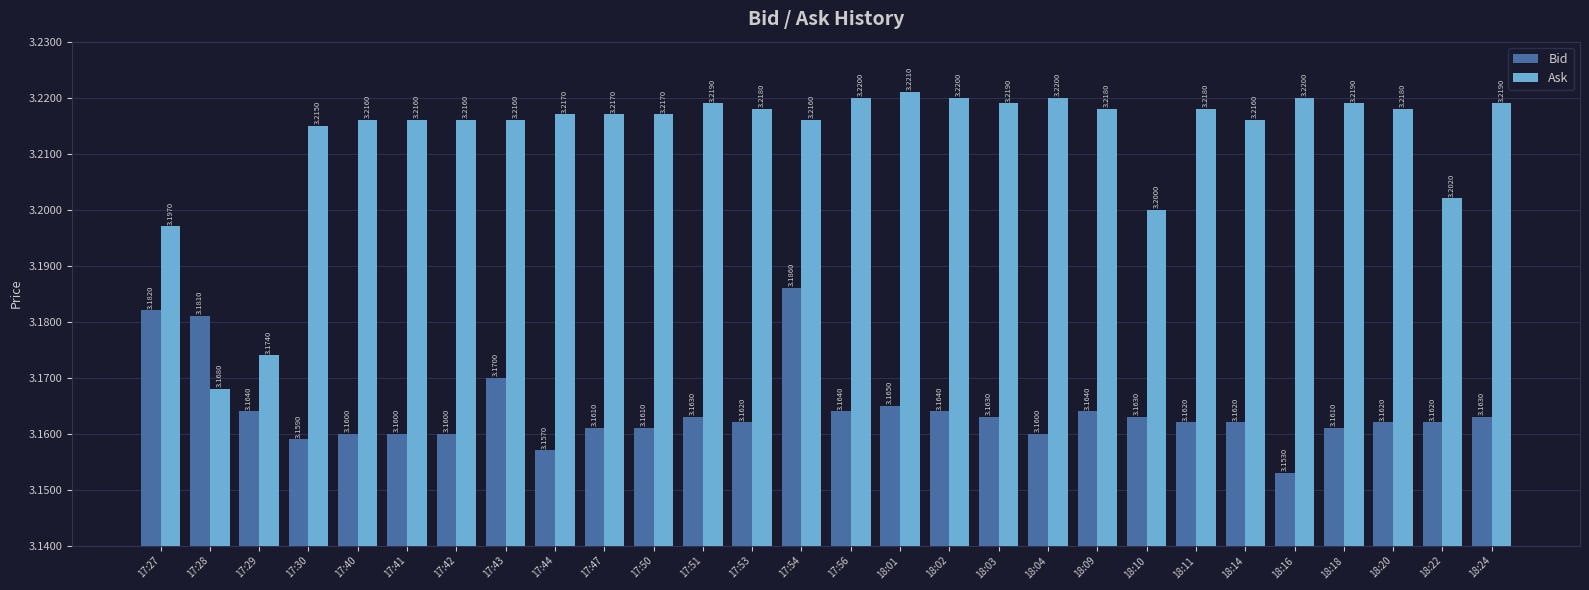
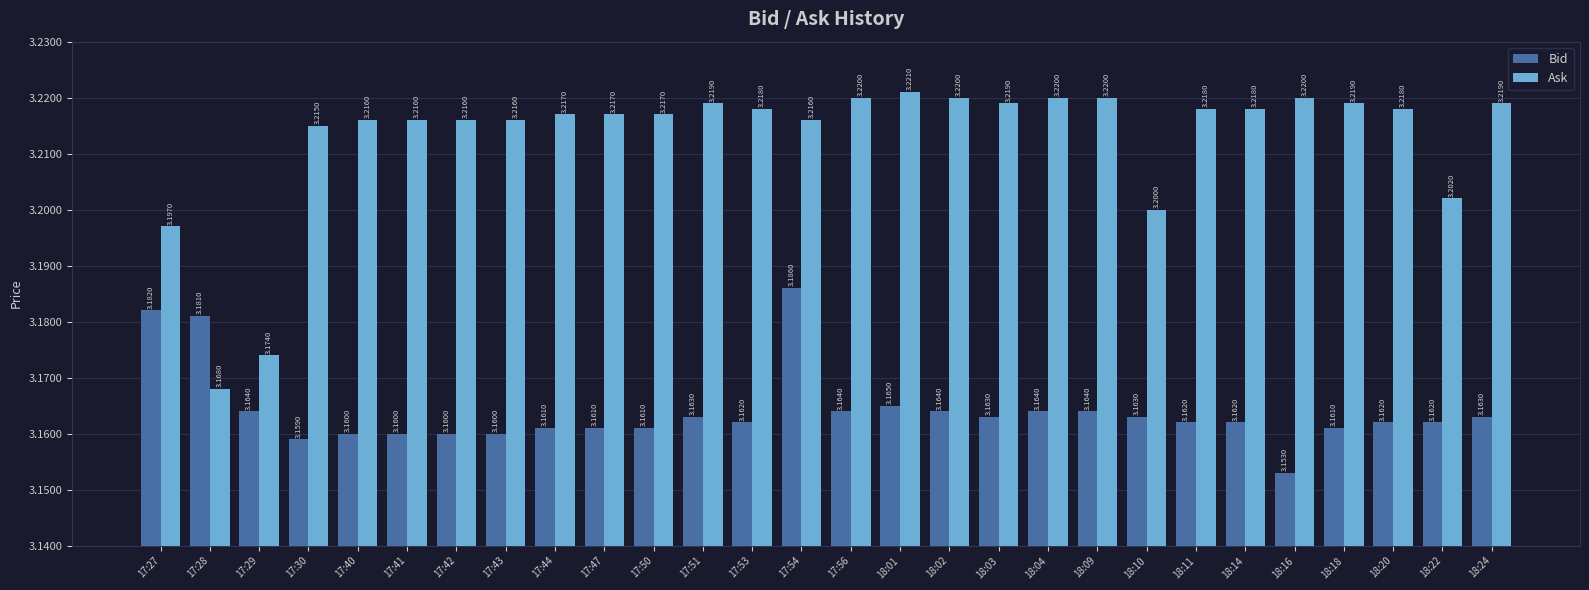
  {
    "Bid": {
      "17:27": 3.1820,
      "17:28": 3.1810,
      "17:29": 3.1640,
      "17:30": 3.1590,
      "17:40": 3.1600,
      "17:41": 3.1600,
      "17:42": 3.1600,
-     "17:43": 3.1700,
-     "17:44": 3.1570,
+     "17:43": 3.1600,
+     "17:44": 3.1610,
      "17:47": 3.1610,
      "17:50": 3.1610,
      "17:51": 3.1630,
      "17:53": 3.1620,
      "17:54": 3.1860,
      "17:56": 3.1640,
      "18:01": 3.1650,
      "18:02": 3.1640,
      "18:03": 3.1630,
-     "18:04": 3.1600,
+     "18:04": 3.1640,
      "18:09": 3.1640,
      "18:10": 3.1630,
      "18:11": 3.1620,
      "18:14": 3.1620,
      "18:16": 3.1530,
      "18:18": 3.1610,
      "18:20": 3.1620,
      "18:22": 3.1620,
      "18:24": 3.1630
    },
    "Ask": {
      "17:27": 3.1970,
      "17:28": 3.1680,
      "17:29": 3.1740,
      "17:30": 3.2150,
      "17:40": 3.2160,
      "17:41": 3.2160,
      "17:42": 3.2160,
      "17:43": 3.2160,
      "17:44": 3.2170,
      "17:47": 3.2170,
      "17:50": 3.2170,
      "17:51": 3.2190,
      "17:53": 3.2180,
      "17:54": 3.2160,
      "17:56": 3.2200,
      "18:01": 3.2210,
      "18:02": 3.2200,
      "18:03": 3.2190,
      "18:04": 3.2200,
-     "18:09": 3.2180,
+     "18:09": 3.2200,
      "18:10": 3.2000,
      "18:11": 3.2180,
-     "18:14": 3.2160,
+     "18:14": 3.2180,
      "18:16": 3.2200,
      "18:18": 3.2190,
      "18:20": 3.2180,
      "18:22": 3.2020,
      "18:24": 3.2190
    }
  }
